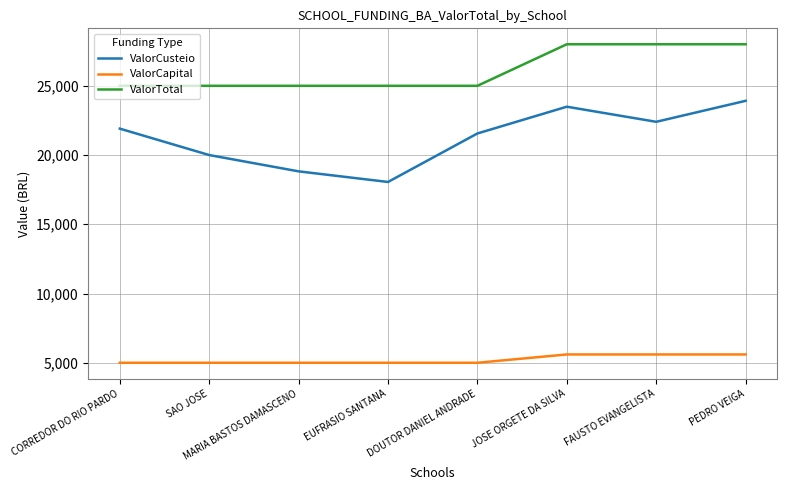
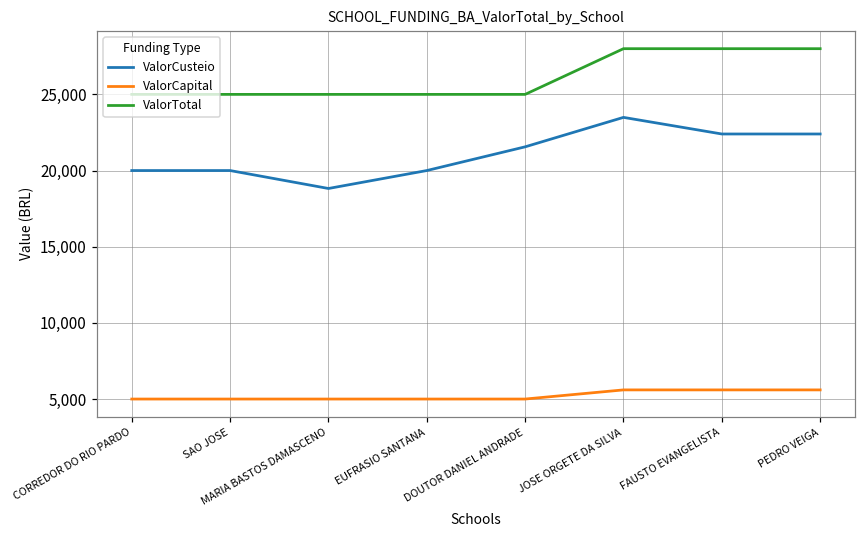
  {
    "ValorCusteio": {
-     "CORREDOR DO RIO PARDO": "21,900",
+     "CORREDOR DO RIO PARDO": "20,000",
      "SAO JOSE": "20,000",
      "MARIA BASTOS DAMASCENO": "18,800",
-     "EUFRASIO SANTANA": "18,100",
+     "EUFRASIO SANTANA": "20,000",
      "DOUTOR DANIEL ANDRADE": "21,600",
      "JOSE ORGETE DA SILVA": "23,500",
      "FAUSTO EVANGELISTA": "22,400",
-     "PEDRO VEIGA": "23,900"
+     "PEDRO VEIGA": "22,400"
    },
    "ValorCapital": {
      "CORREDOR DO RIO PARDO": "5,000",
      "SAO JOSE": "5,000",
      "MARIA BASTOS DAMASCENO": "5,000",
      "EUFRASIO SANTANA": "5,000",
      "DOUTOR DANIEL ANDRADE": "5,000",
      "JOSE ORGETE DA SILVA": "5,600",
      "FAUSTO EVANGELISTA": "5,600",
      "PEDRO VEIGA": "5,600"
    },
    "ValorTotal": {
      "SAO JOSE": "25,000",
      "MARIA BASTOS DAMASCENO": "25,000",
      "EUFRASIO SANTANA": "25,000",
      "DOUTOR DANIEL ANDRADE": "25,000",
      "JOSE ORGETE DA SILVA": "28,000",
      "FAUSTO EVANGELISTA": "28,000",
      "PEDRO VEIGA": "28,000"
    }
  }
